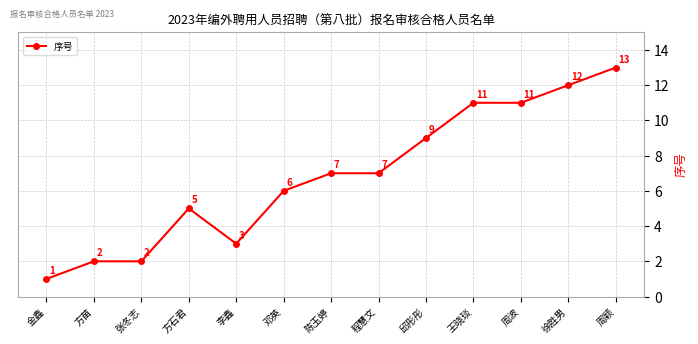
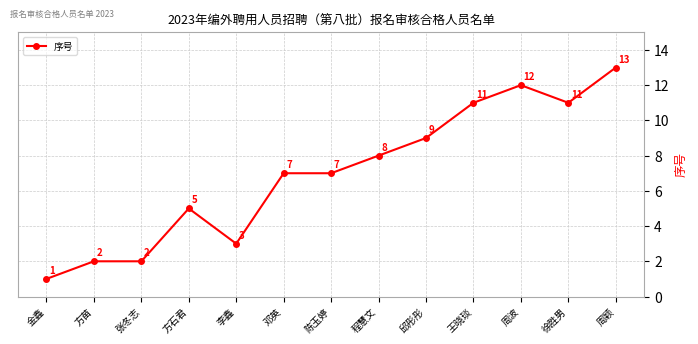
  {
    "金鑫": 1,
    "方苗": 2,
    "张冬志": 2,
    "方石君": 5,
    "李鑫": 3,
-   "邓英": 6,
+   "邓英": 7,
    "陈玉婷": 7,
-   "程慧文": 7,
+   "程慧文": 8,
    "邱彤彤": 9,
    "王晓琰": 11,
-   "周波": 11,
-   "徐胜男": 12,
+   "周波": 12,
+   "徐胜男": 11,
    "周颖": 13
  }
